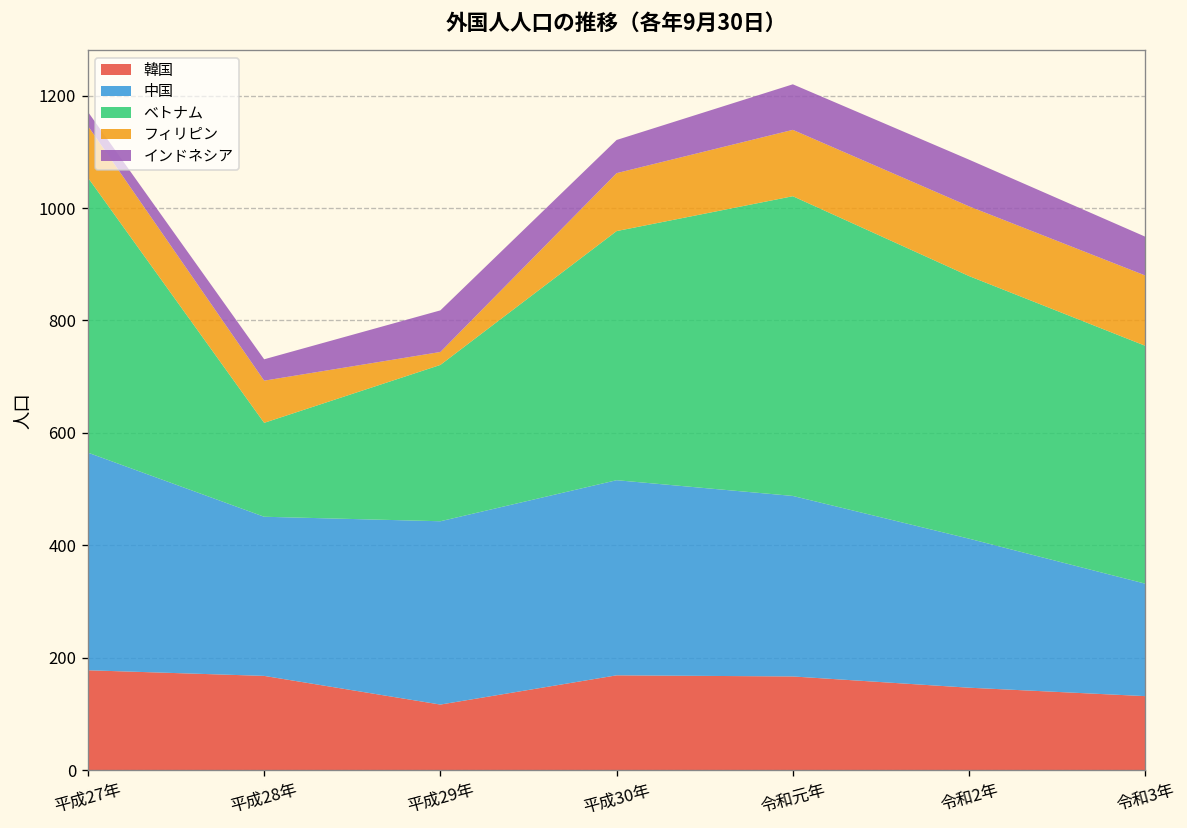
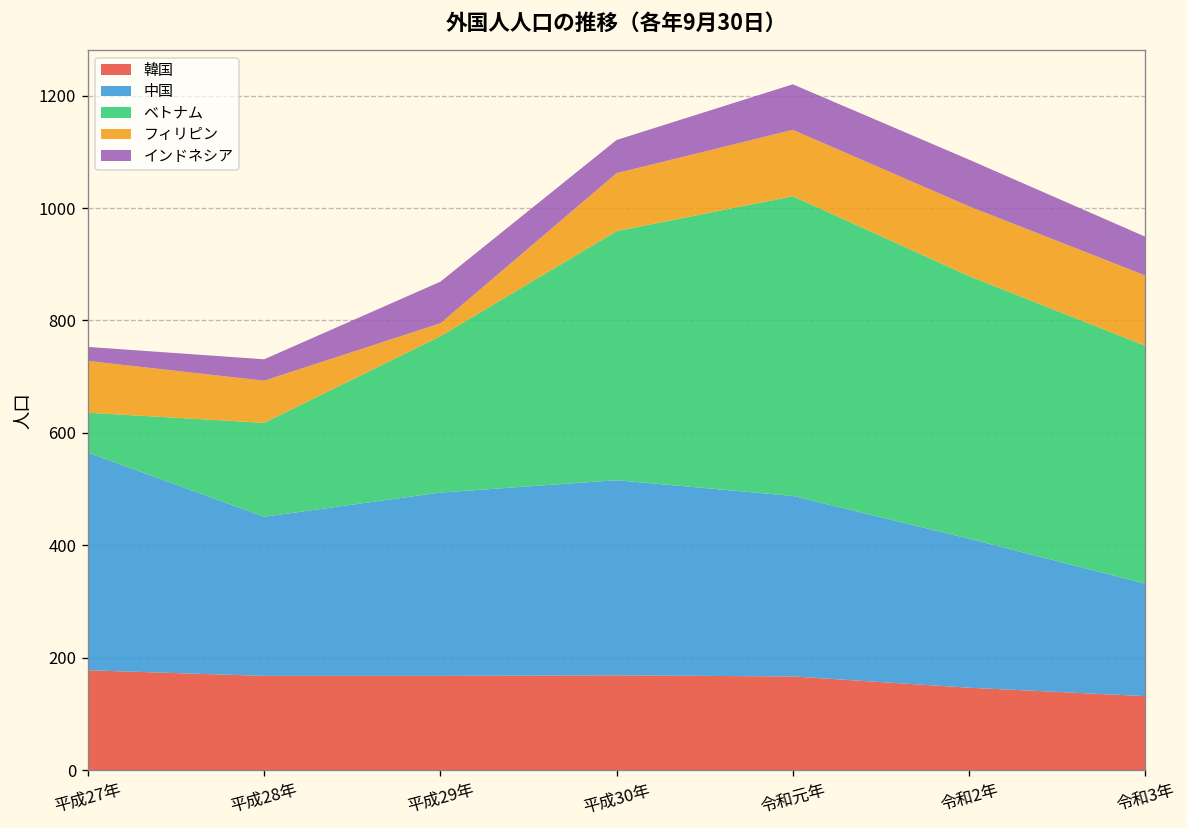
  {
    "韓国": {
      "平成27年": 180,
      "平成28年": 170,
-     "平成29年": 120,
+     "平成29年": 170,
      "平成30年": 170,
      "令和元年": 170,
      "令和2年": 150,
      "令和3年": 130
    },
    "中国": {
      "平成27年": 390,
      "平成28年": 280,
      "平成29年": 330,
      "平成30年": 350,
      "令和元年": 320,
      "令和2年": 270,
      "令和3年": 200
    },
    "ベトナム": {
-     "平成27年": 490,
+     "平成27年": 70,
      "平成28年": 170,
      "平成29年": 280,
      "平成30年": 440,
      "令和元年": 530,
      "令和2年": 470,
      "令和3年": 420
    },
    "フィリピン": {
      "平成27年": 90,
      "平成28年": 80,
      "平成29年": 20,
      "平成30年": 100,
      "令和元年": 120,
      "令和2年": 120,
      "令和3年": 130
    },
    "インドネシア": {
      "平成27年": 30,
      "平成28年": 40,
      "平成29年": 70,
      "平成30年": 60,
      "令和元年": 80,
      "令和2年": 80,
      "令和3年": 70
    }
  }
